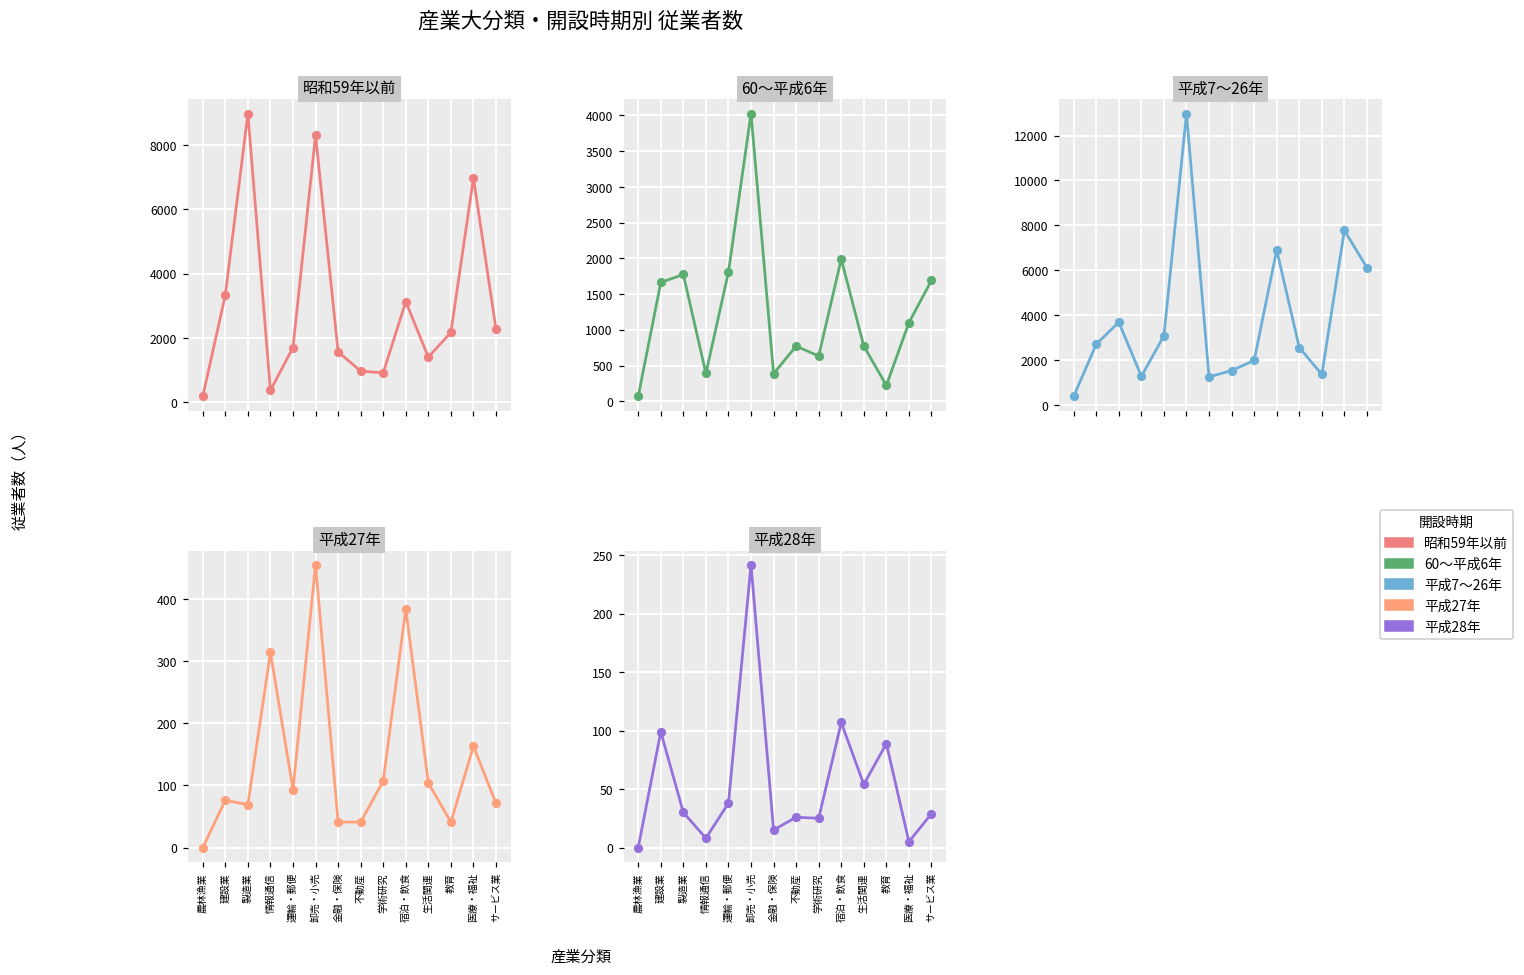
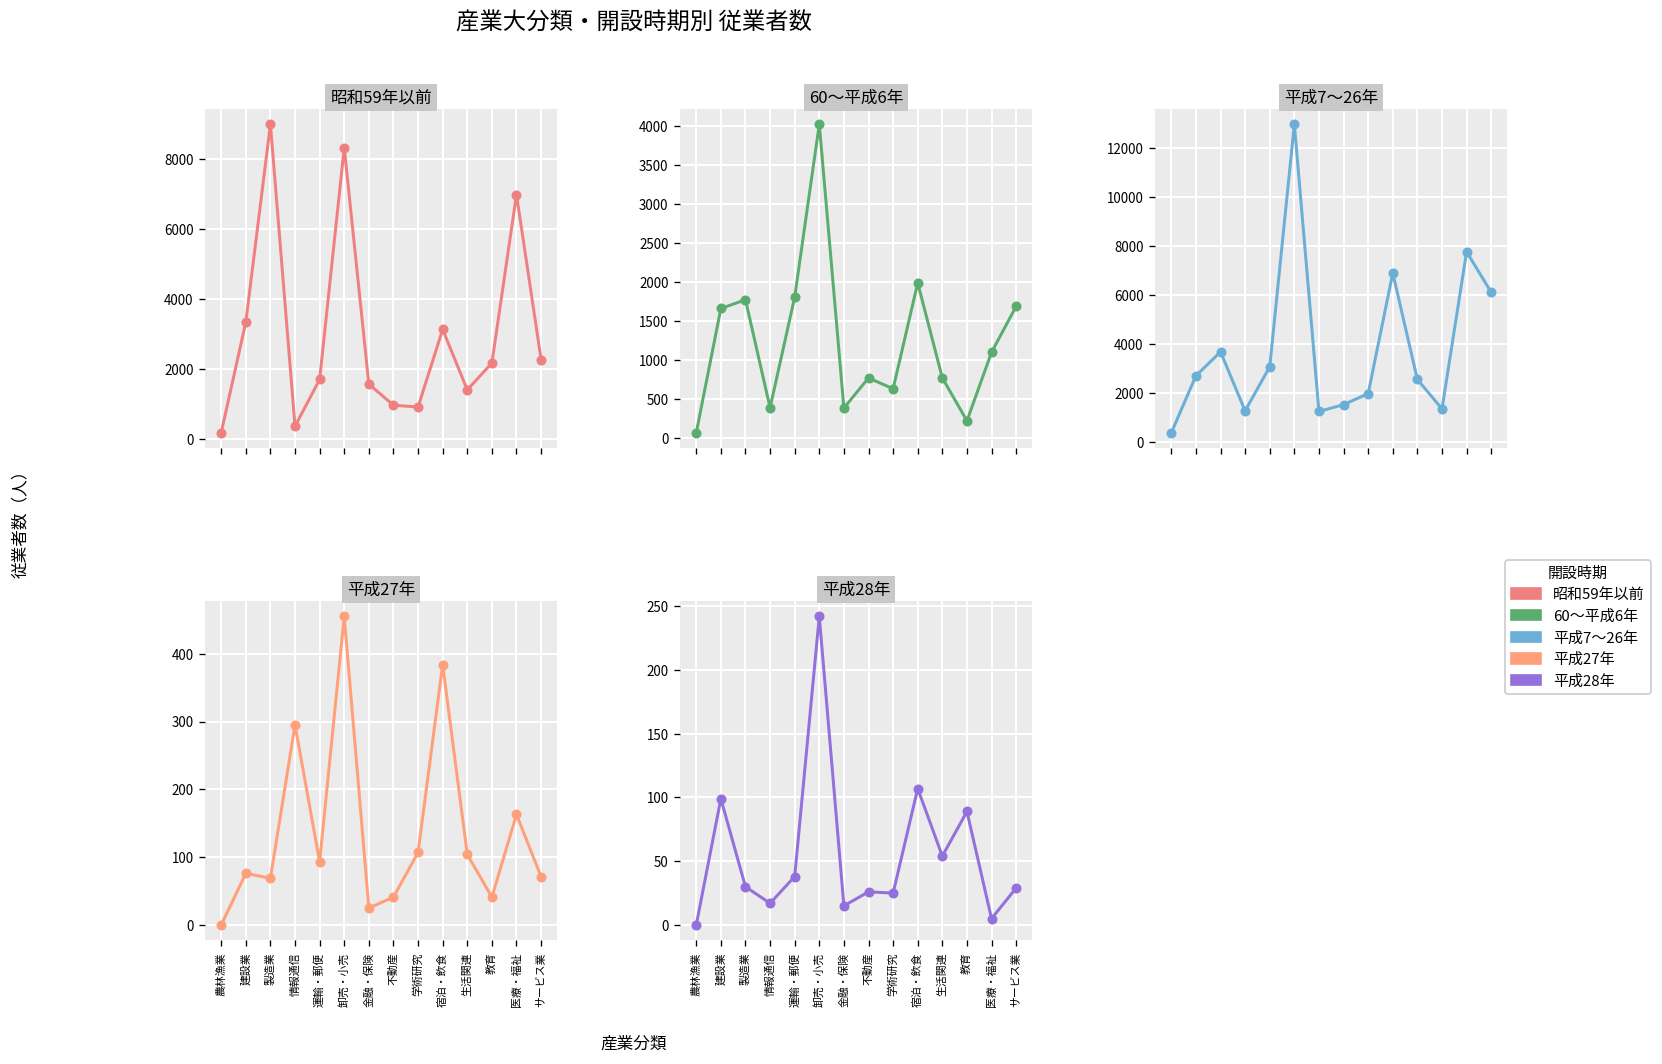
  {
    "平成27年": {
      "農林漁業": 0,
      "建設業": 80,
      "製造業": 70,
-     "情報通信": 310,
+     "情報通信": 300,
      "運輸・郵便": 90,
      "卸売・小売": 460,
-     "金融・保険": 40,
+     "金融・保険": 30,
      "不動産": 40,
      "学術研究": 110,
      "宿泊・飲食": 380,
      "生活関連": 100,
      "教育": 40,
      "医療・福祉": 160,
      "サービス業": 70
    },
    "平成28年": {
      "農林漁業": 0,
      "建設業": 99,
      "製造業": 30,
-     "情報通信": 8,
+     "情報通信": 17,
      "運輸・郵便": 38,
      "卸売・小売": 242,
      "金融・保険": 15,
      "不動産": 26,
      "学術研究": 25,
      "宿泊・飲食": 107,
      "生活関連": 54,
      "教育": 89,
      "医療・福祉": 5,
      "サービス業": 29
    }
  }
